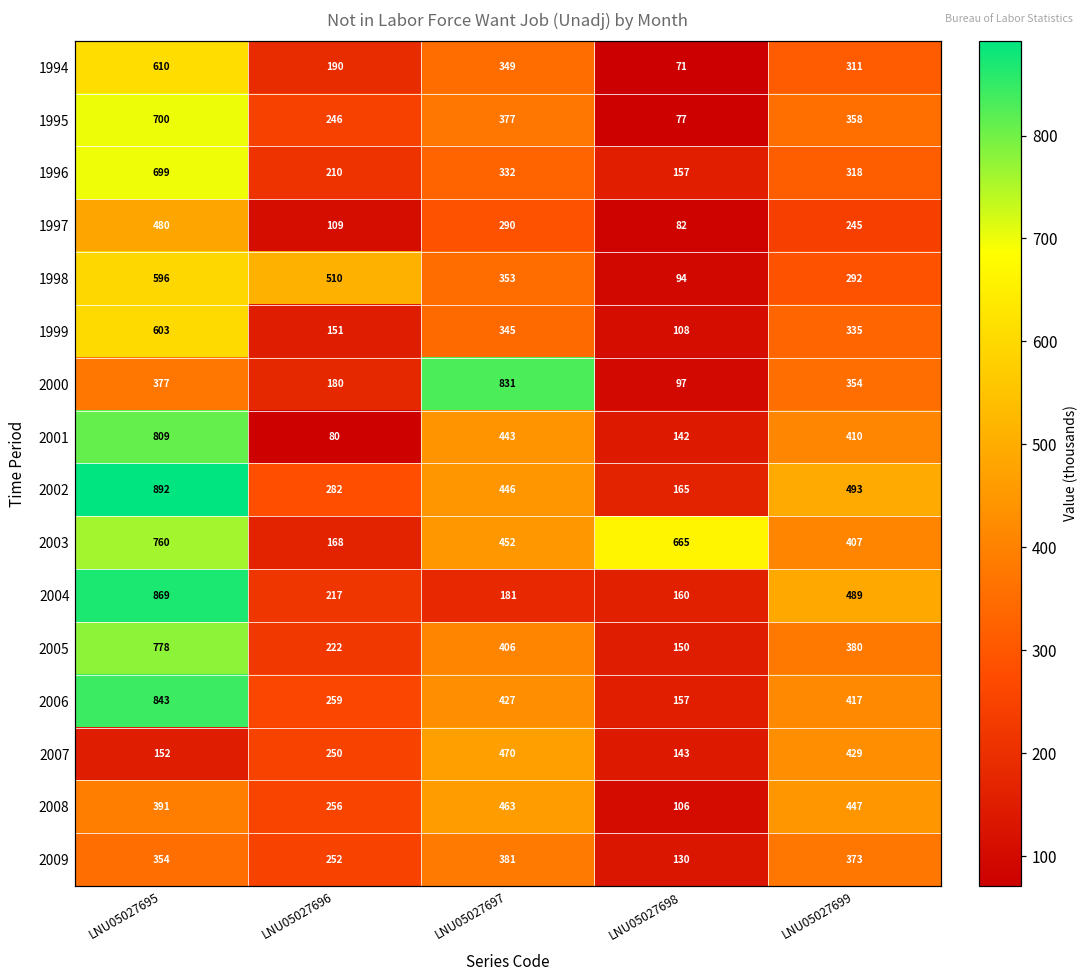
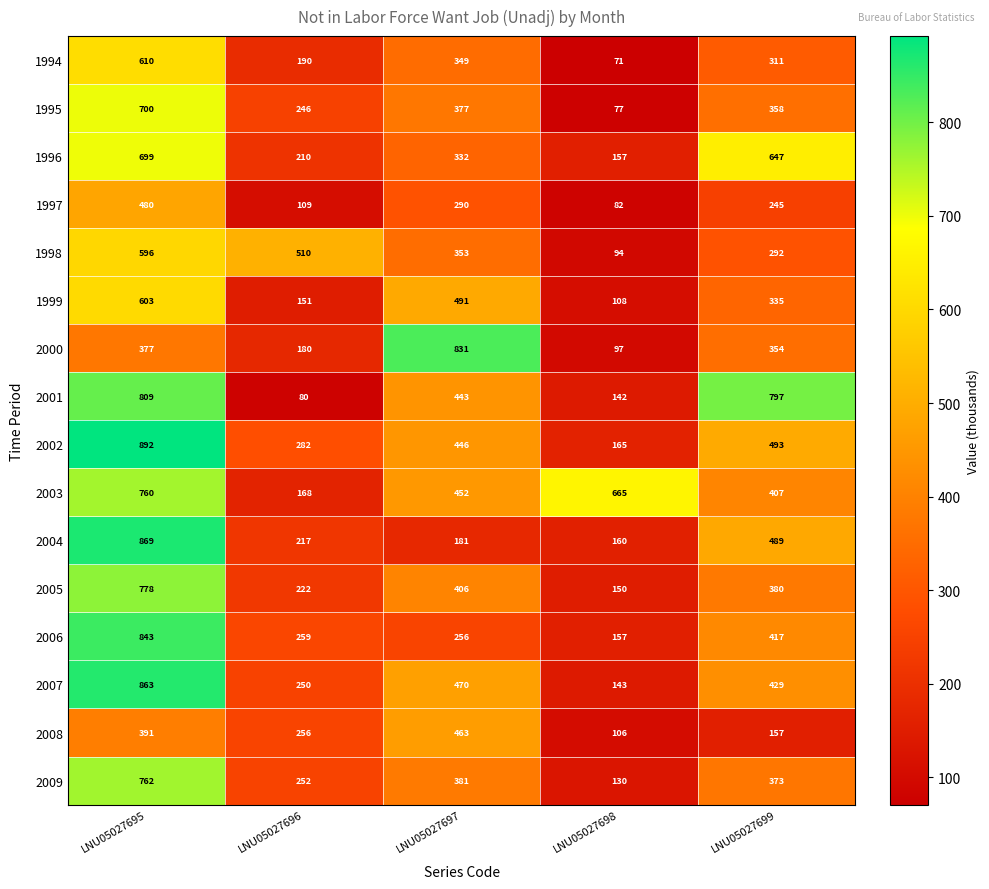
  {
    "1994": {
      "LNU05027695": 610,
      "LNU05027696": 190,
      "LNU05027697": 349,
      "LNU05027698": 71,
      "LNU05027699": 311
    },
    "1995": {
      "LNU05027695": 700,
      "LNU05027696": 246,
      "LNU05027697": 377,
      "LNU05027698": 77,
      "LNU05027699": 358
    },
    "1996": {
      "LNU05027695": 699,
      "LNU05027696": 210,
      "LNU05027697": 332,
      "LNU05027698": 157,
-     "LNU05027699": 318
+     "LNU05027699": 647
    },
    "1997": {
      "LNU05027695": 480,
      "LNU05027696": 109,
      "LNU05027697": 290,
      "LNU05027698": 82,
      "LNU05027699": 245
    },
    "1998": {
      "LNU05027695": 596,
      "LNU05027696": 510,
      "LNU05027697": 353,
      "LNU05027698": 94,
      "LNU05027699": 292
    },
    "1999": {
      "LNU05027695": 603,
      "LNU05027696": 151,
-     "LNU05027697": 345,
+     "LNU05027697": 491,
      "LNU05027698": 108,
      "LNU05027699": 335
    },
    "2000": {
      "LNU05027695": 377,
      "LNU05027696": 180,
      "LNU05027697": 831,
      "LNU05027698": 97,
      "LNU05027699": 354
    },
    "2001": {
      "LNU05027695": 809,
      "LNU05027696": 80,
      "LNU05027697": 443,
      "LNU05027698": 142,
-     "LNU05027699": 410
+     "LNU05027699": 797
    },
    "2002": {
      "LNU05027695": 892,
      "LNU05027696": 282,
      "LNU05027697": 446,
      "LNU05027698": 165,
      "LNU05027699": 493
    },
    "2003": {
      "LNU05027695": 760,
      "LNU05027696": 168,
      "LNU05027697": 452,
      "LNU05027698": 665,
      "LNU05027699": 407
    },
    "2004": {
      "LNU05027695": 869,
      "LNU05027696": 217,
      "LNU05027697": 181,
      "LNU05027698": 160,
      "LNU05027699": 489
    },
    "2005": {
      "LNU05027695": 778,
      "LNU05027696": 222,
      "LNU05027697": 406,
      "LNU05027698": 150,
      "LNU05027699": 380
    },
    "2006": {
      "LNU05027695": 843,
      "LNU05027696": 259,
-     "LNU05027697": 427,
+     "LNU05027697": 256,
      "LNU05027698": 157,
      "LNU05027699": 417
    },
    "2007": {
-     "LNU05027695": 152,
+     "LNU05027695": 863,
      "LNU05027696": 250,
      "LNU05027697": 470,
      "LNU05027698": 143,
      "LNU05027699": 429
    },
    "2008": {
      "LNU05027695": 391,
      "LNU05027696": 256,
      "LNU05027697": 463,
      "LNU05027698": 106,
-     "LNU05027699": 447
+     "LNU05027699": 157
    },
    "2009": {
-     "LNU05027695": 354,
+     "LNU05027695": 762,
      "LNU05027696": 252,
      "LNU05027697": 381,
      "LNU05027698": 130,
      "LNU05027699": 373
    }
  }
